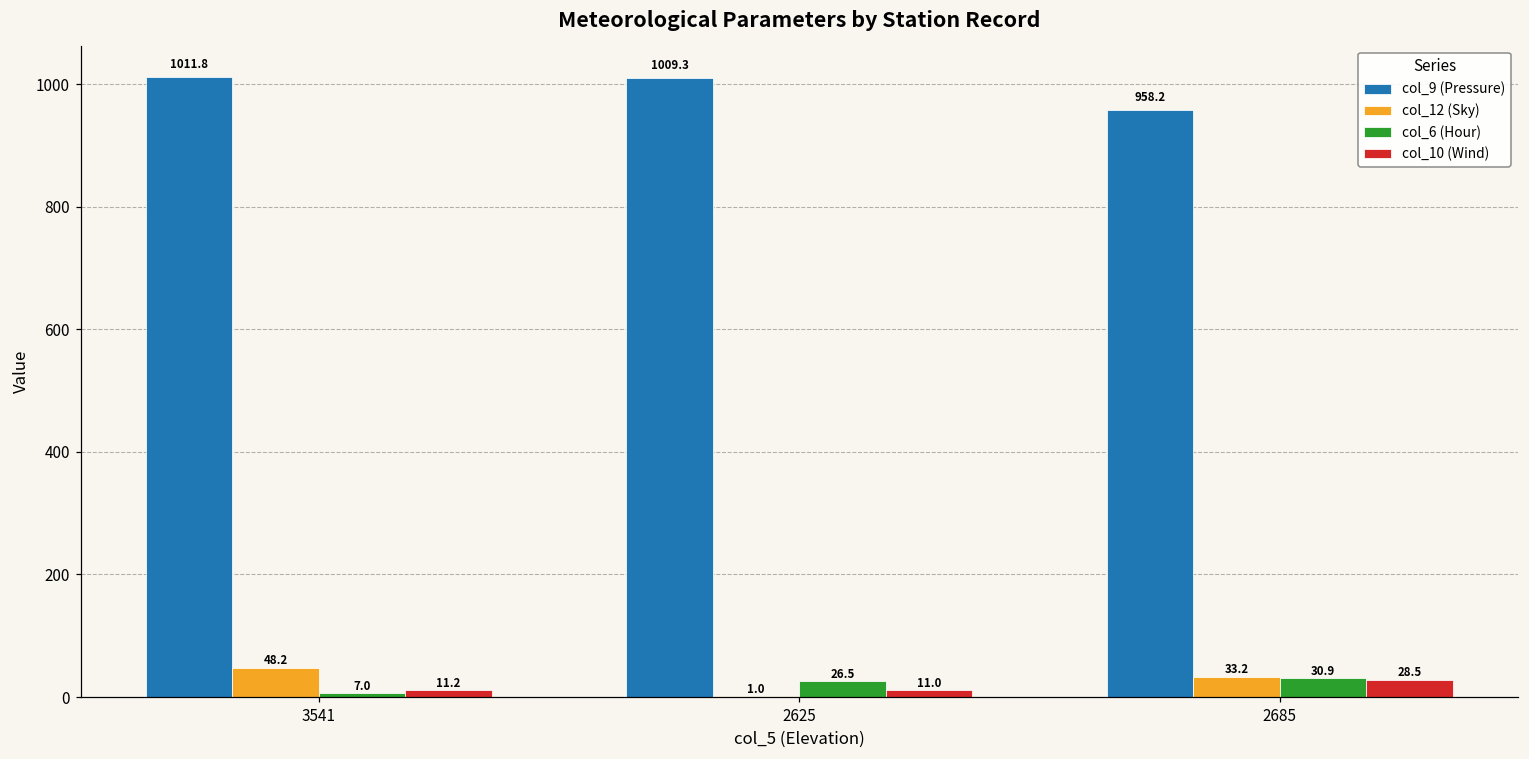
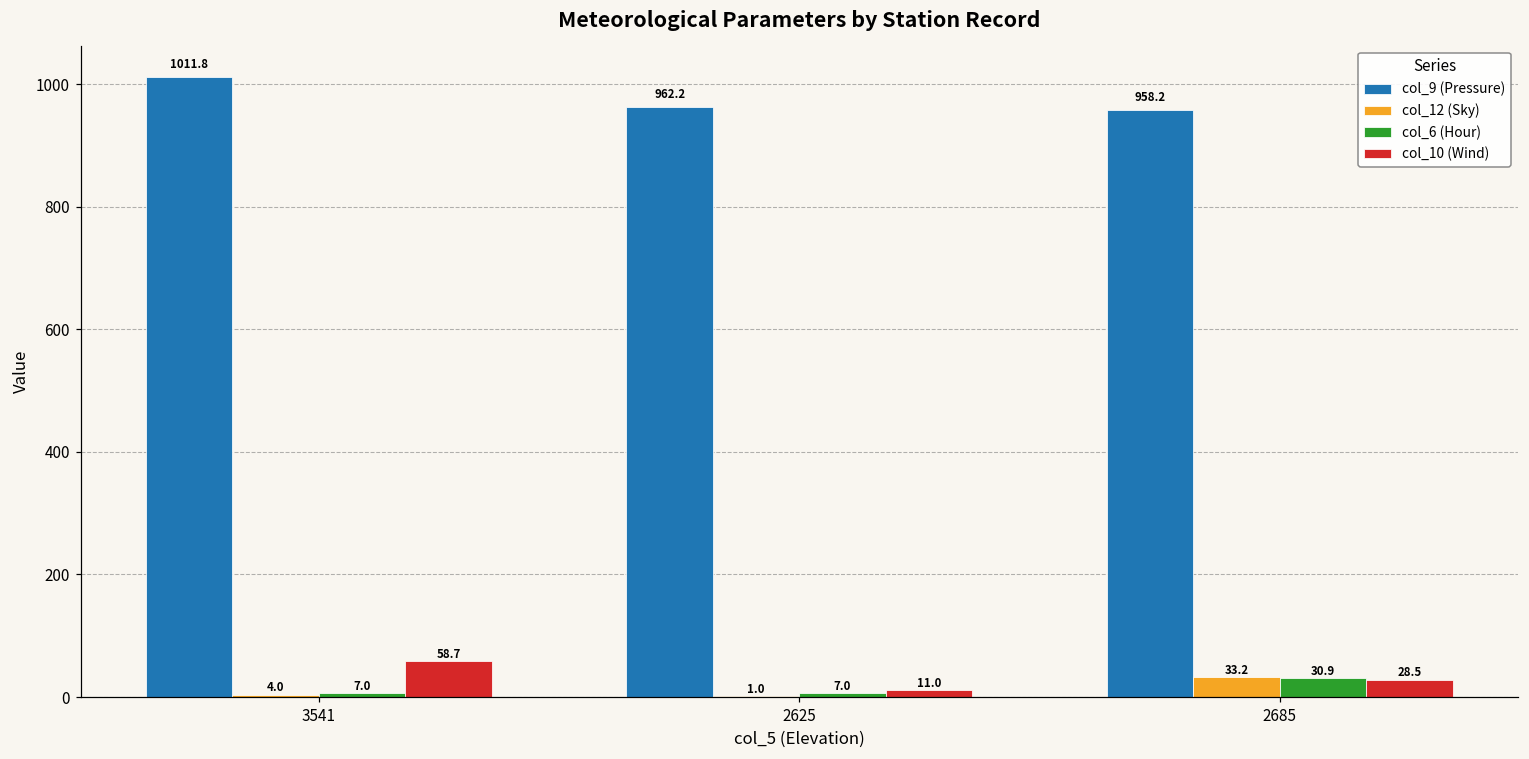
  {
    "col_9 (Pressure)": {
      "3541": 1011.8,
-     "2625": 1009.3,
+     "2625": 962.2,
      "2685": 958.2
    },
    "col_12 (Sky)": {
-     "3541": 48.2,
+     "3541": 4.0,
      "2625": 1.0,
      "2685": 33.2
    },
    "col_6 (Hour)": {
      "3541": 7.0,
-     "2625": 26.5,
+     "2625": 7.0,
      "2685": 30.9
    },
    "col_10 (Wind)": {
-     "3541": 11.2,
+     "3541": 58.7,
      "2625": 11.0,
      "2685": 28.5
    }
  }
